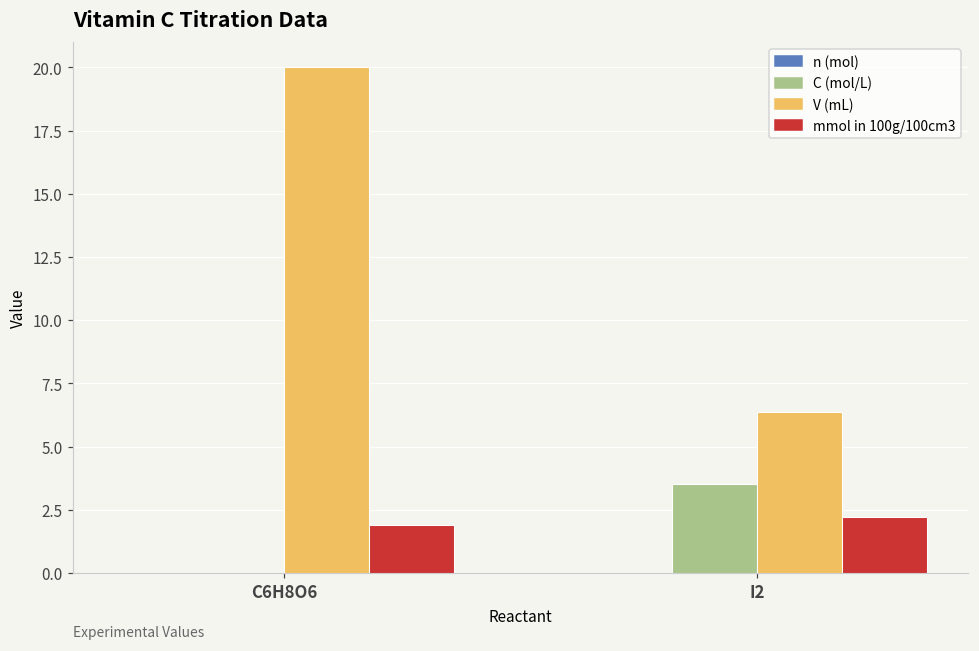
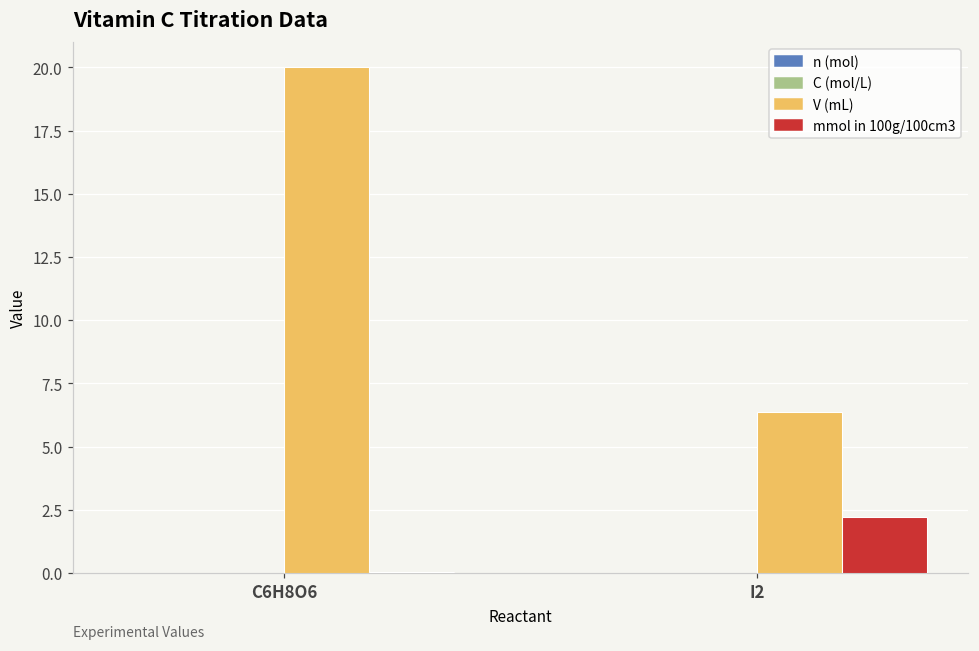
  {
    "C (mol/L)": {
-     "I2": 3.5
+     "I2": 0.0
    },
    "V (mL)": {
      "C6H8O6": 20.0,
      "I2": 6.4
    },
    "mmol in 100g/100cm3": {
-     "C6H8O6": 1.9,
+     "C6H8O6": 0.0,
      "I2": 2.2
    }
  }
